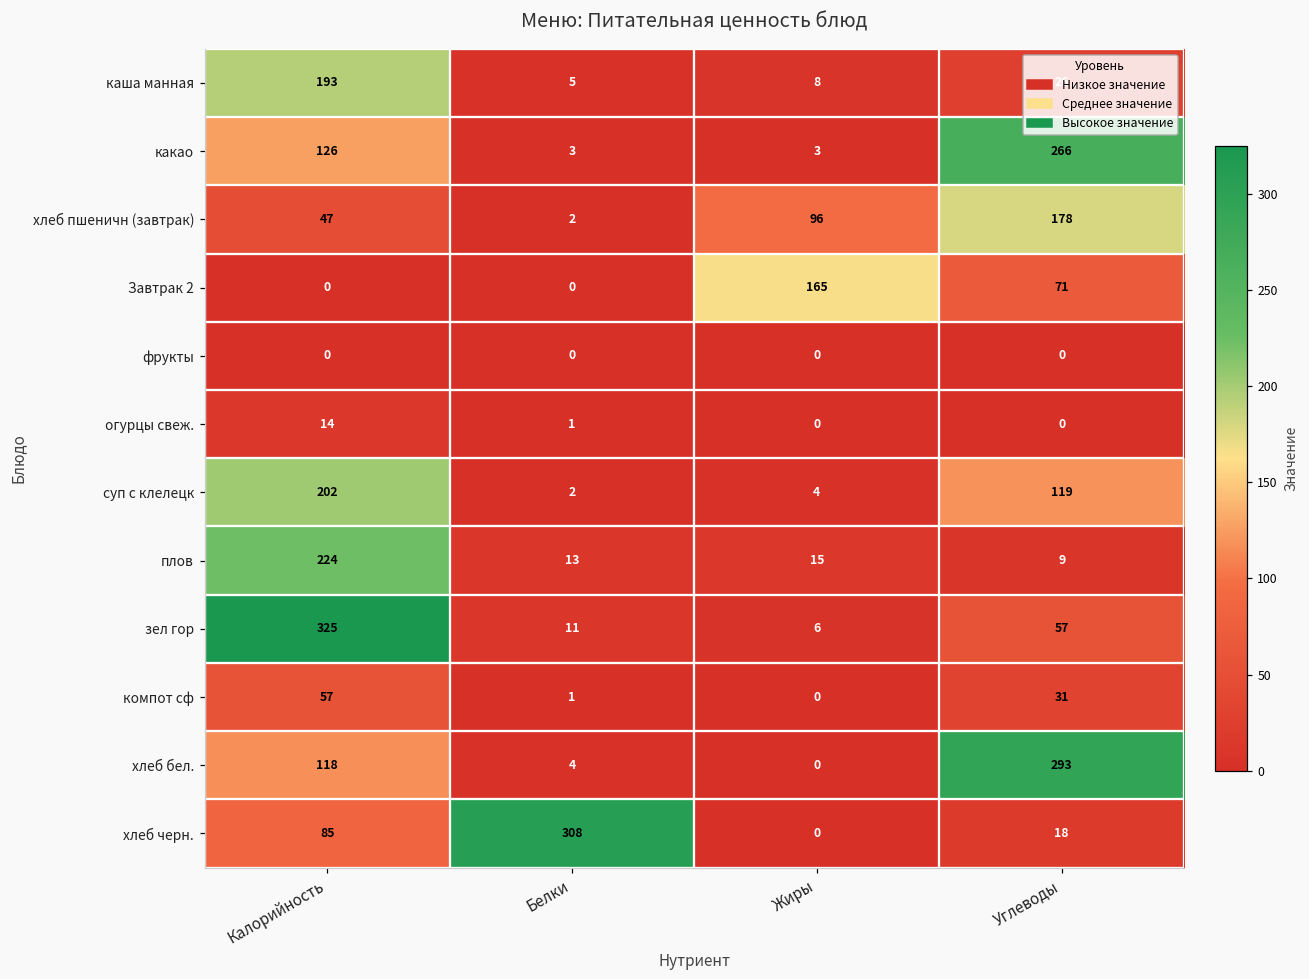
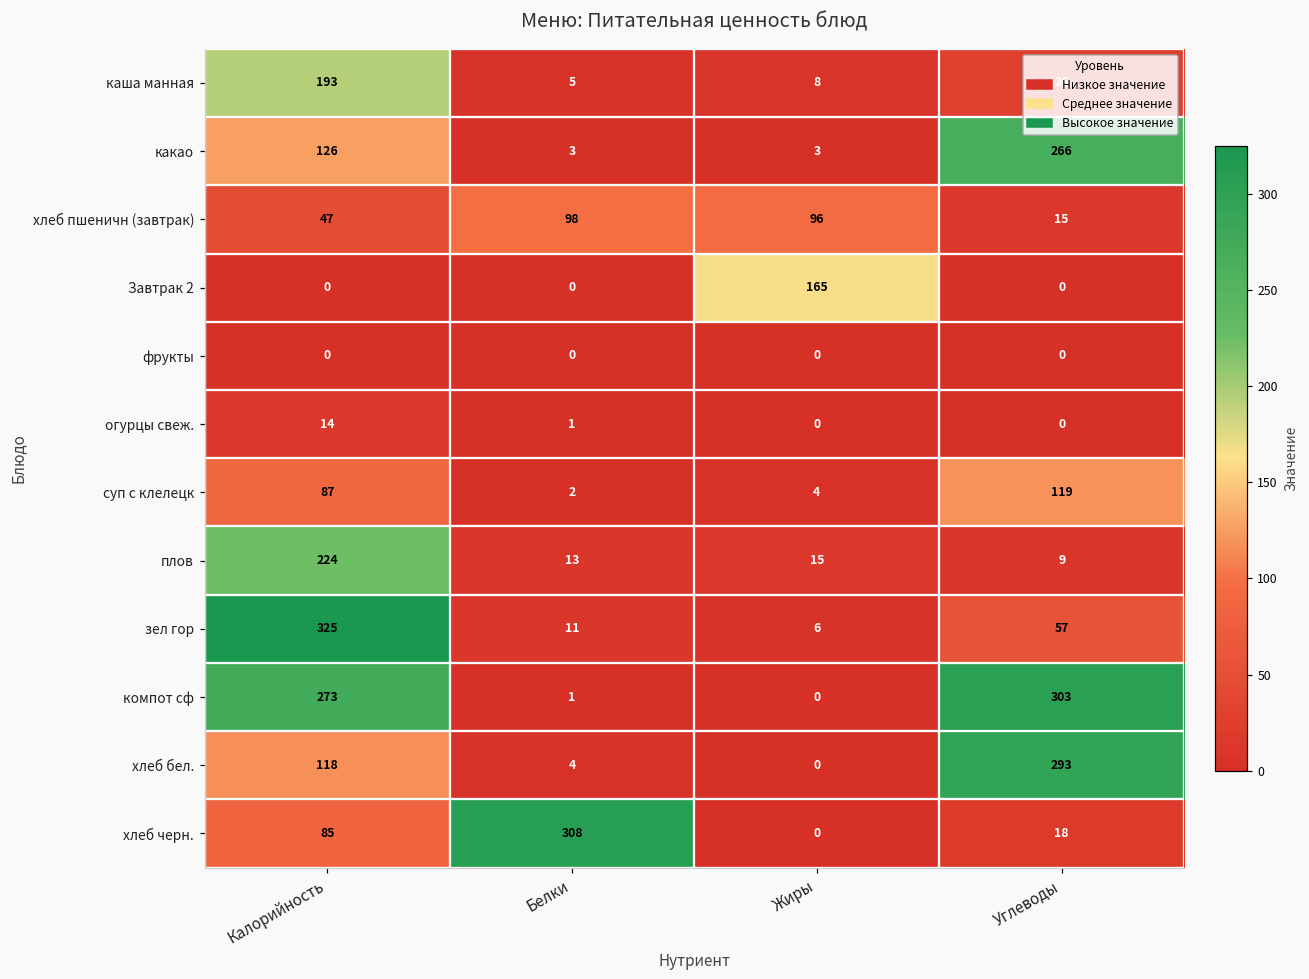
  {
    "каша манная": {
      "Калорийность": 193,
      "Белки": 5,
      "Жиры": 8
    },
    "какао": {
      "Калорийность": 126,
      "Белки": 3,
      "Жиры": 3,
      "Углеводы": 266
    },
    "хлеб пшеничн (завтрак)": {
      "Калорийность": 47,
-     "Белки": 2,
+     "Белки": 98,
      "Жиры": 96,
-     "Углеводы": 178
+     "Углеводы": 15
    },
    "Завтрак 2": {
      "Калорийность": 0,
      "Белки": 0,
      "Жиры": 165,
-     "Углеводы": 71
+     "Углеводы": 0
    },
    "фрукты": {
      "Калорийность": 0,
      "Белки": 0,
      "Жиры": 0,
      "Углеводы": 0
    },
    "огурцы свеж.": {
      "Калорийность": 14,
      "Белки": 1,
      "Жиры": 0,
      "Углеводы": 0
    },
    "суп с клелецк": {
-     "Калорийность": 202,
+     "Калорийность": 87,
      "Белки": 2,
      "Жиры": 4,
      "Углеводы": 119
    },
    "плов": {
      "Калорийность": 224,
      "Белки": 13,
      "Жиры": 15,
      "Углеводы": 9
    },
    "зел гор": {
      "Калорийность": 325,
      "Белки": 11,
      "Жиры": 6,
      "Углеводы": 57
    },
    "компот сф": {
-     "Калорийность": 57,
+     "Калорийность": 273,
      "Белки": 1,
      "Жиры": 0,
-     "Углеводы": 31
+     "Углеводы": 303
    },
    "хлеб бел.": {
      "Калорийность": 118,
      "Белки": 4,
      "Жиры": 0,
      "Углеводы": 293
    },
    "хлеб черн.": {
      "Калорийность": 85,
      "Белки": 308,
      "Жиры": 0,
      "Углеводы": 18
    }
  }
